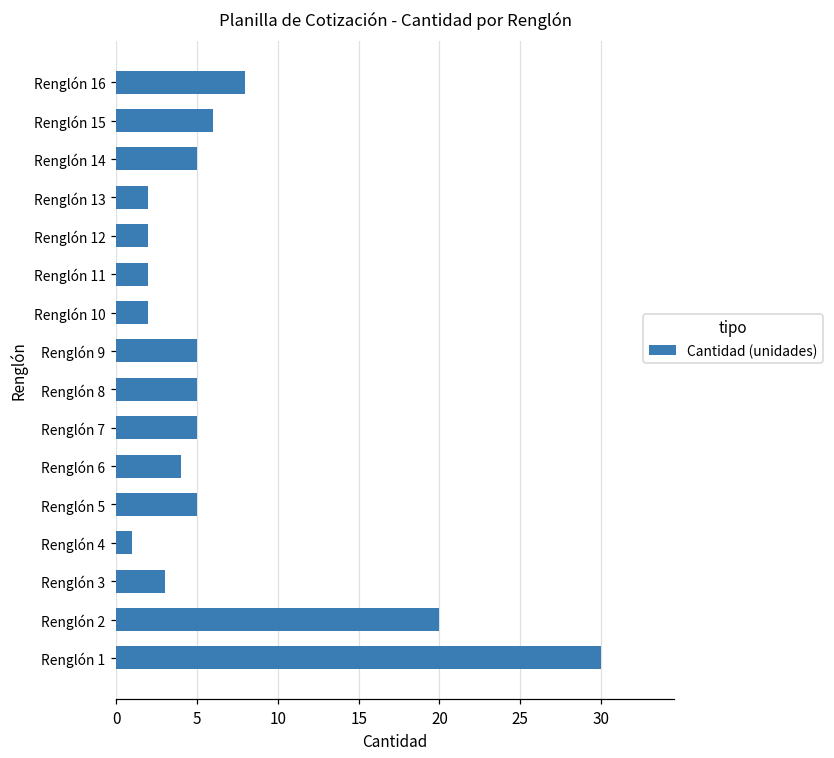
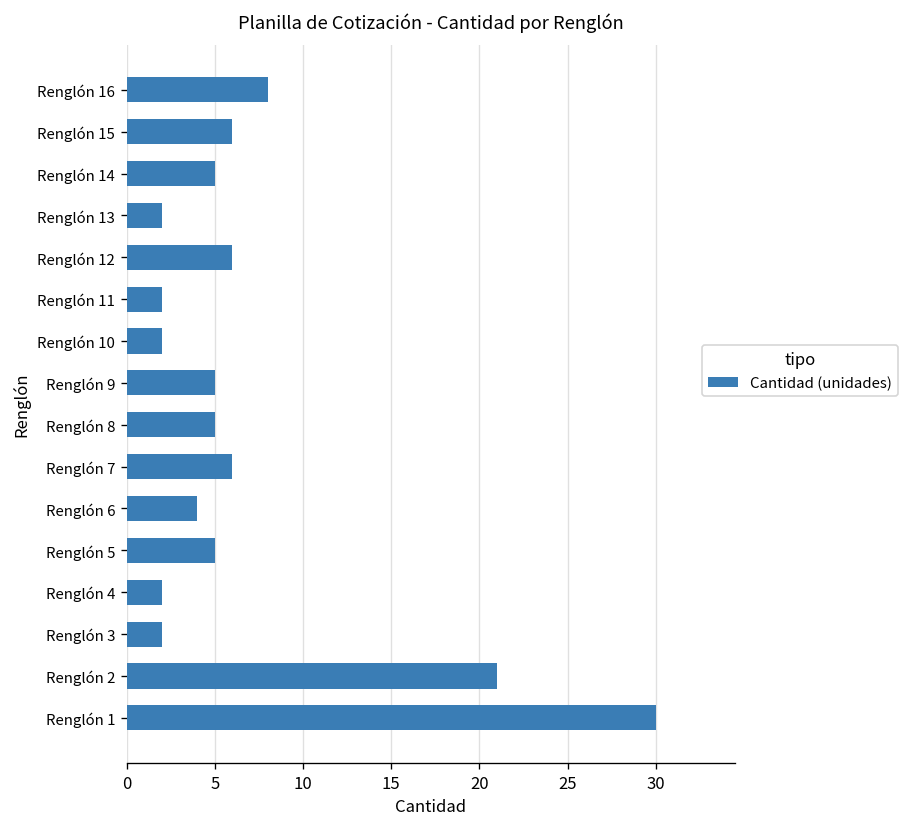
  {
    "Renglón 16": 8,
    "Renglón 15": 6,
    "Renglón 14": 5,
    "Renglón 13": 2,
-   "Renglón 12": 2,
+   "Renglón 12": 6,
    "Renglón 11": 2,
    "Renglón 10": 2,
    "Renglón 9": 5,
    "Renglón 8": 5,
-   "Renglón 7": 5,
+   "Renglón 7": 6,
    "Renglón 6": 4,
    "Renglón 5": 5,
-   "Renglón 4": 1,
-   "Renglón 3": 3,
-   "Renglón 2": 20,
+   "Renglón 4": 2,
+   "Renglón 3": 2,
+   "Renglón 2": 21,
    "Renglón 1": 30
  }
